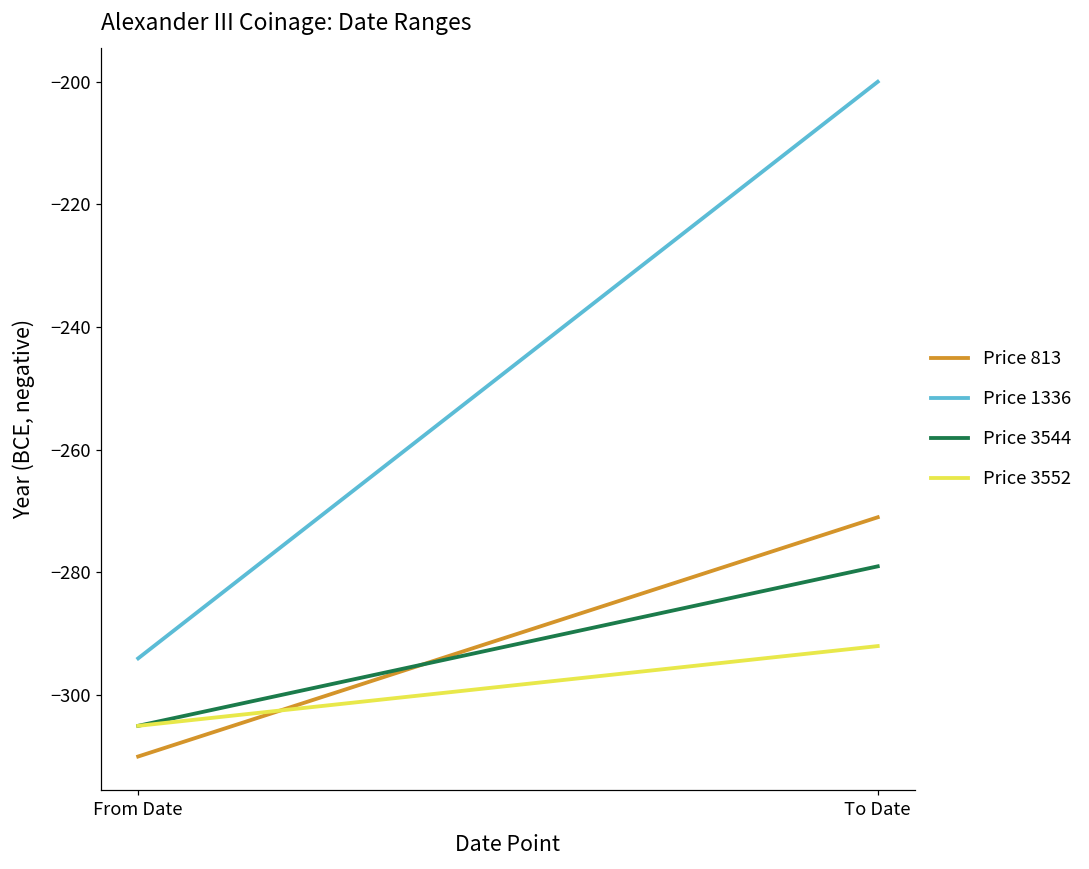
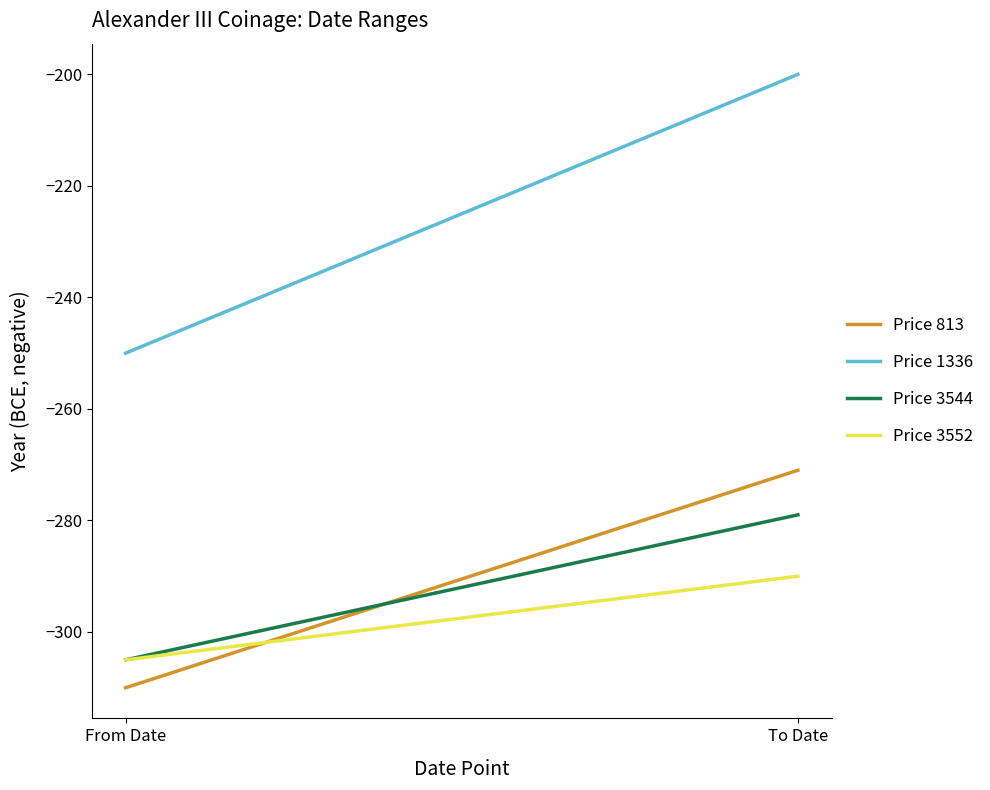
  {
    "Price 813": {
      "From Date": -310,
      "To Date": -271
    },
    "Price 1336": {
-     "From Date": -294,
+     "From Date": -250,
      "To Date": -200
    },
    "Price 3544": {
      "To Date": -279
    },
    "Price 3552": {
-     "To Date": -292
+     "To Date": -290
    }
  }
